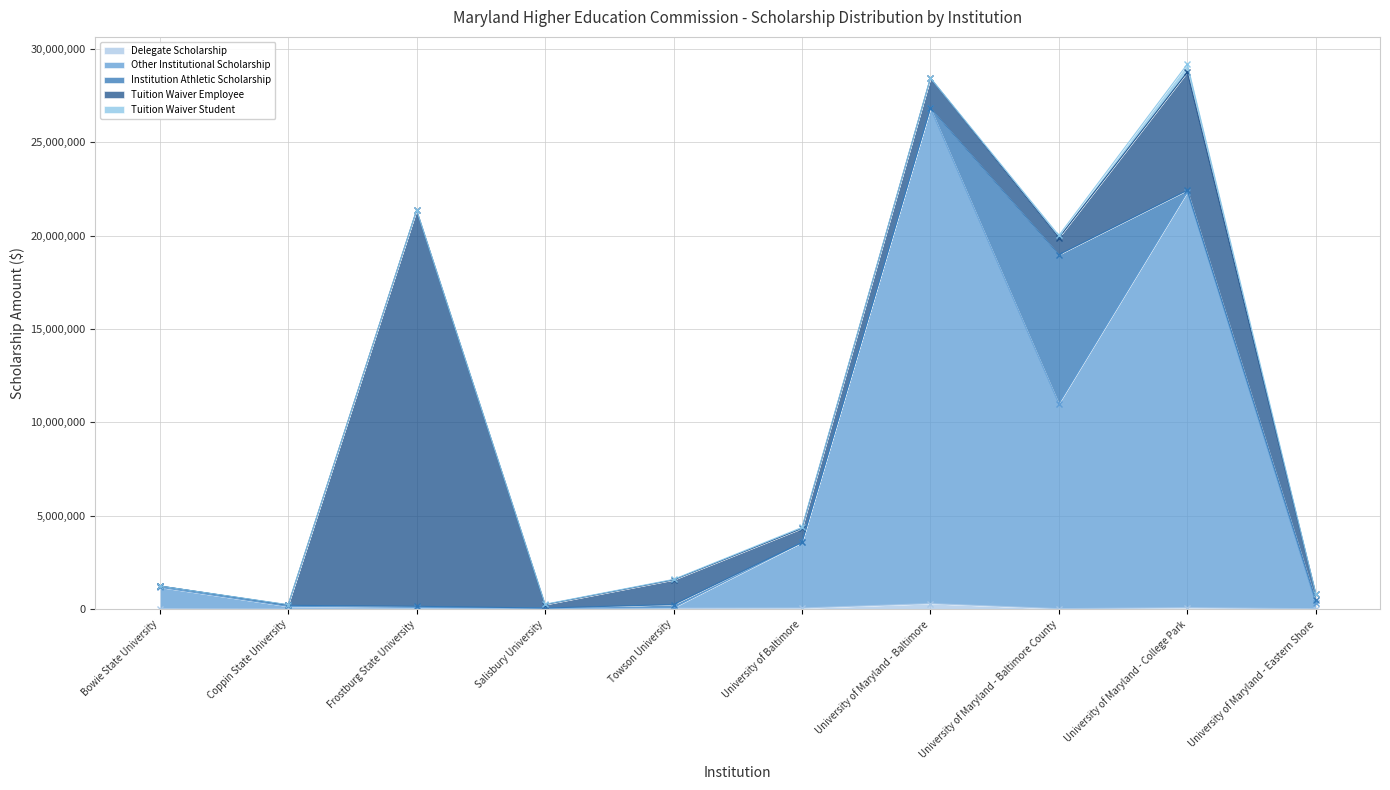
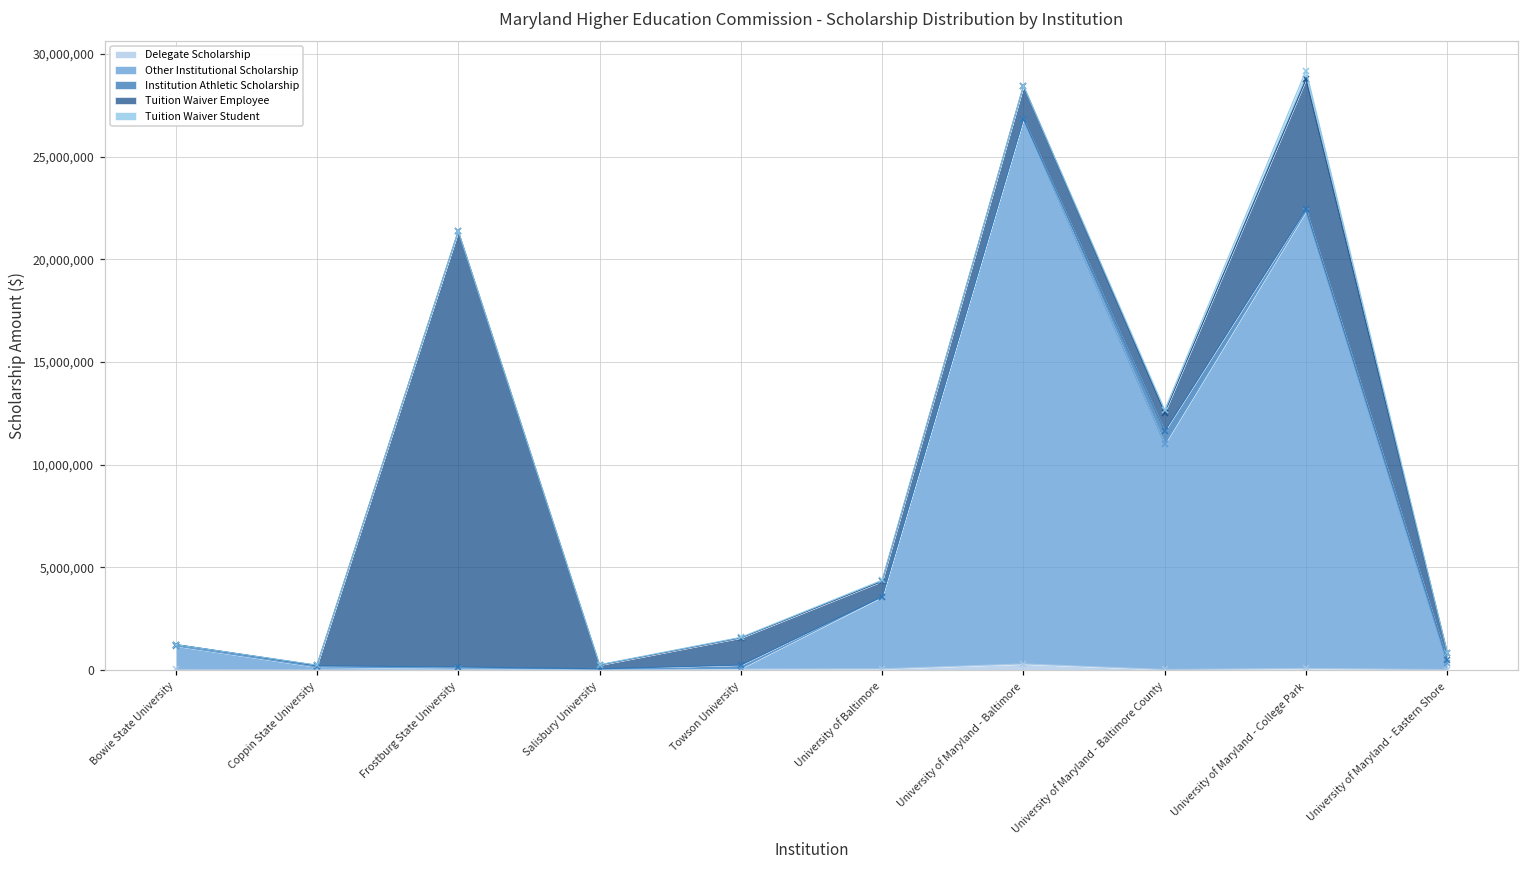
  {
    "Other Institutional Scholarship": {
      "University of Maryland - Baltimore County": "11,000,000",
      "University of Maryland - Eastern Shore": "300,000"
    },
    "Institution Athletic Scholarship": {
      "Towson University": "200,000",
-     "University of Maryland - Baltimore County": "8,000,000",
+     "University of Maryland - Baltimore County": "600,000",
      "University of Maryland - Eastern Shore": "100,000"
    },
    "Tuition Waiver Employee": {
      "University of Maryland - College Park": "6,300,000"
    }
  }
